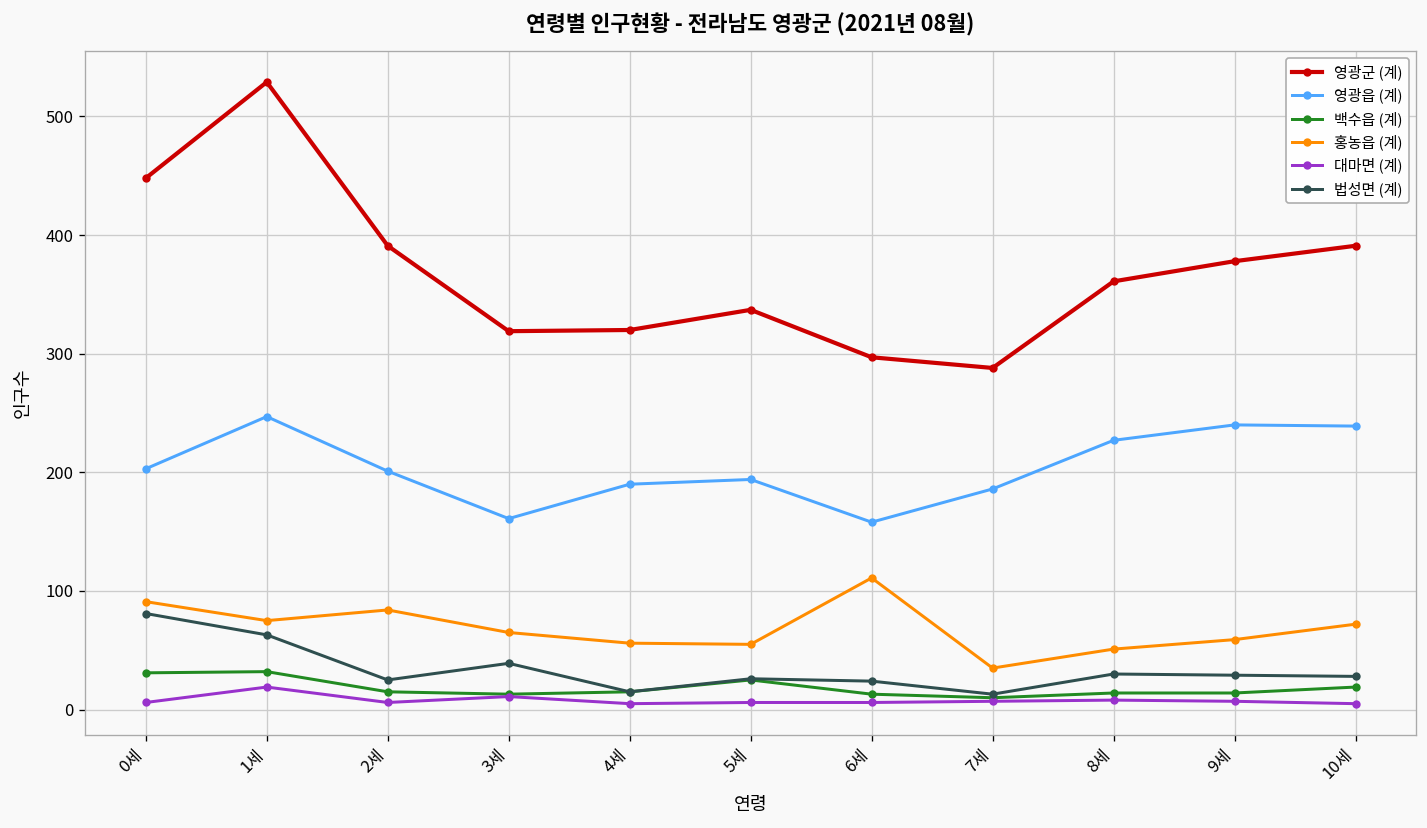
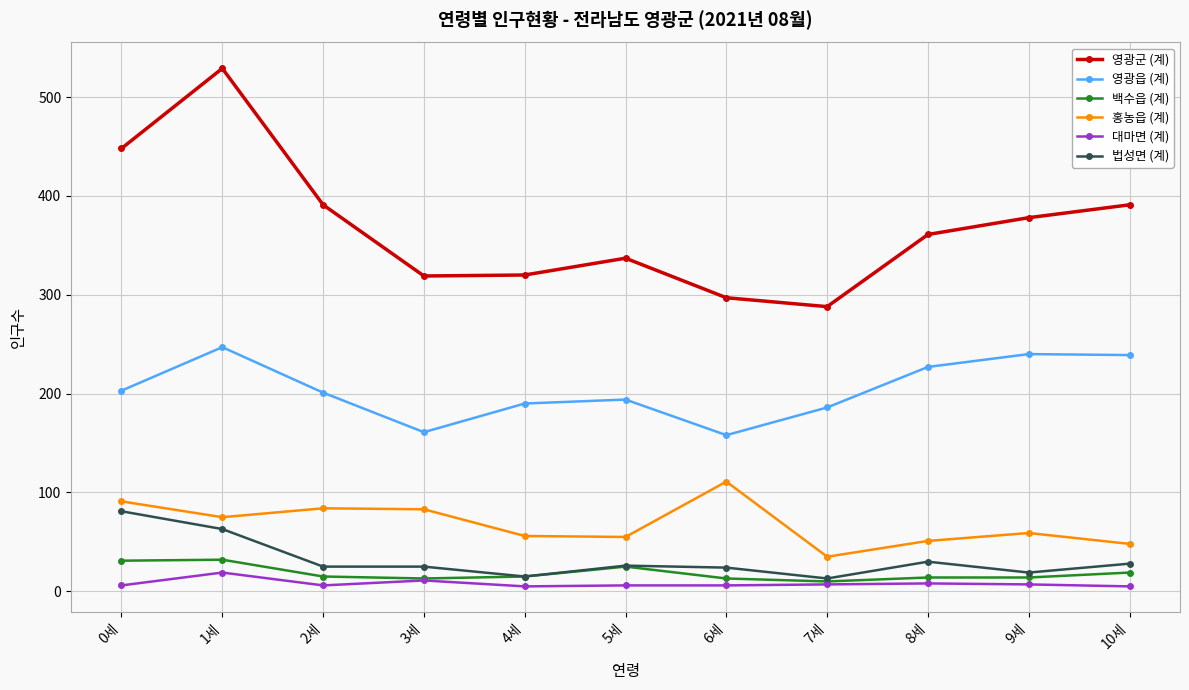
  {
    "영광군 (계)": {
      "0세": 450,
      "1세": 530,
      "2세": 390,
      "3세": 320,
      "4세": 320,
      "5세": 340,
      "6세": 300,
      "7세": 290,
      "8세": 360,
      "9세": 380,
      "10세": 390
    },
    "영광읍 (계)": {
      "0세": 200,
      "1세": 250,
      "2세": 200,
      "3세": 160,
      "4세": 190,
      "5세": 190,
      "6세": 160,
      "7세": 190,
      "8세": 230,
      "9세": 240,
      "10세": 240
    },
    "백수읍 (계)": {
      "0세": 30,
      "1세": 30,
      "2세": 20,
      "6세": 10,
      "7세": 10,
      "8세": 10,
      "9세": 10,
      "10세": 20
    },
    "홍농읍 (계)": {
      "0세": 90,
      "1세": 80,
      "2세": 80,
-     "3세": 70,
+     "3세": 80,
      "4세": 60,
      "5세": 60,
      "6세": 110,
      "7세": 40,
      "8세": 50,
      "9세": 60,
-     "10세": 70
+     "10세": 50
    },
    "대마면 (계)": {
      "0세": 10,
      "1세": 20,
      "2세": 10,
      "4세": 10,
      "5세": 10,
      "6세": 10,
      "7세": 10,
      "8세": 10,
      "9세": 10,
      "10세": 10
    },
    "법성면 (계)": {
      "0세": 80,
      "1세": 60,
      "2세": 30,
-     "3세": 40,
+     "3세": 30,
      "6세": 20,
      "7세": 10,
      "8세": 30,
-     "9세": 30,
+     "9세": 20,
      "10세": 30
    }
  }
